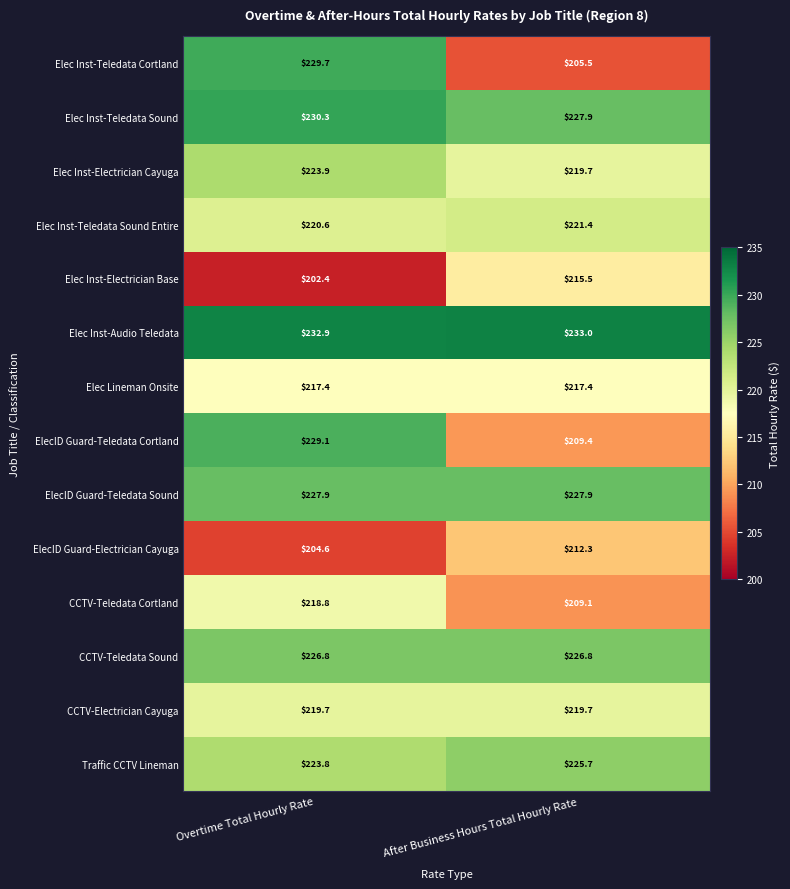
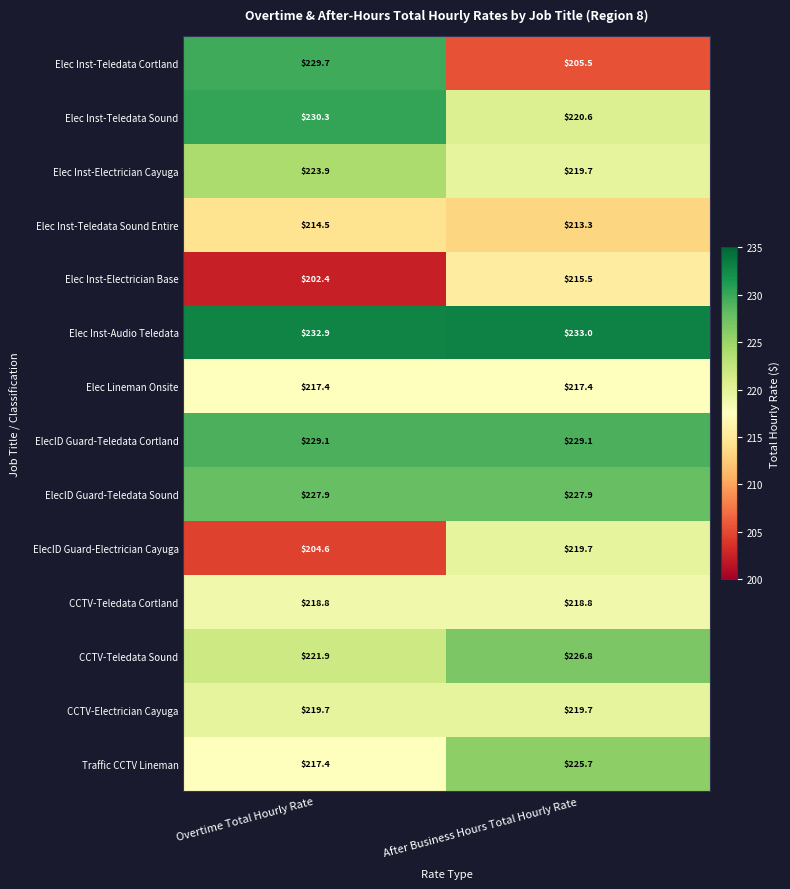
  {
    "Elec Inst-Teledata Cortland": {
      "Overtime Total Hourly Rate": "$229.7",
      "After Business Hours Total Hourly Rate": "$205.5"
    },
    "Elec Inst-Teledata Sound": {
      "Overtime Total Hourly Rate": "$230.3",
-     "After Business Hours Total Hourly Rate": "$227.9"
+     "After Business Hours Total Hourly Rate": "$220.6"
    },
    "Elec Inst-Electrician Cayuga": {
      "Overtime Total Hourly Rate": "$223.9",
      "After Business Hours Total Hourly Rate": "$219.7"
    },
    "Elec Inst-Teledata Sound Entire": {
-     "Overtime Total Hourly Rate": "$220.6",
-     "After Business Hours Total Hourly Rate": "$221.4"
+     "Overtime Total Hourly Rate": "$214.5",
+     "After Business Hours Total Hourly Rate": "$213.3"
    },
    "Elec Inst-Electrician Base": {
      "Overtime Total Hourly Rate": "$202.4",
      "After Business Hours Total Hourly Rate": "$215.5"
    },
    "Elec Inst-Audio Teledata": {
      "Overtime Total Hourly Rate": "$232.9",
      "After Business Hours Total Hourly Rate": "$233.0"
    },
    "Elec Lineman Onsite": {
      "Overtime Total Hourly Rate": "$217.4",
      "After Business Hours Total Hourly Rate": "$217.4"
    },
    "ElecID Guard-Teledata Cortland": {
      "Overtime Total Hourly Rate": "$229.1",
-     "After Business Hours Total Hourly Rate": "$209.4"
+     "After Business Hours Total Hourly Rate": "$229.1"
    },
    "ElecID Guard-Teledata Sound": {
      "Overtime Total Hourly Rate": "$227.9",
      "After Business Hours Total Hourly Rate": "$227.9"
    },
    "ElecID Guard-Electrician Cayuga": {
      "Overtime Total Hourly Rate": "$204.6",
-     "After Business Hours Total Hourly Rate": "$212.3"
+     "After Business Hours Total Hourly Rate": "$219.7"
    },
    "CCTV-Teledata Cortland": {
      "Overtime Total Hourly Rate": "$218.8",
-     "After Business Hours Total Hourly Rate": "$209.1"
+     "After Business Hours Total Hourly Rate": "$218.8"
    },
    "CCTV-Teledata Sound": {
-     "Overtime Total Hourly Rate": "$226.8",
+     "Overtime Total Hourly Rate": "$221.9",
      "After Business Hours Total Hourly Rate": "$226.8"
    },
    "CCTV-Electrician Cayuga": {
      "Overtime Total Hourly Rate": "$219.7",
      "After Business Hours Total Hourly Rate": "$219.7"
    },
    "Traffic CCTV Lineman": {
-     "Overtime Total Hourly Rate": "$223.8",
+     "Overtime Total Hourly Rate": "$217.4",
      "After Business Hours Total Hourly Rate": "$225.7"
    }
  }
